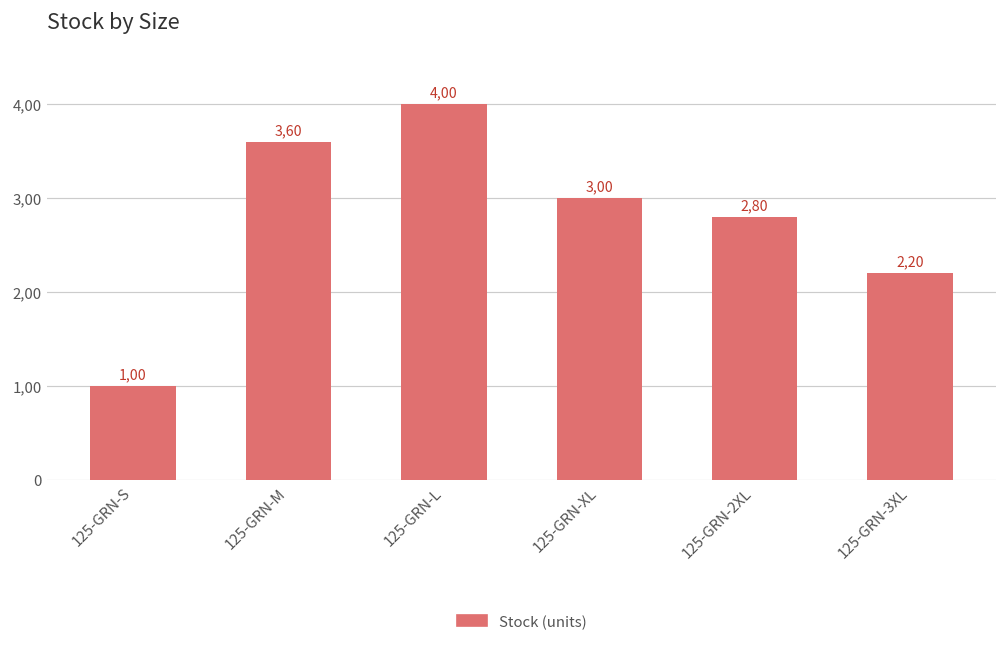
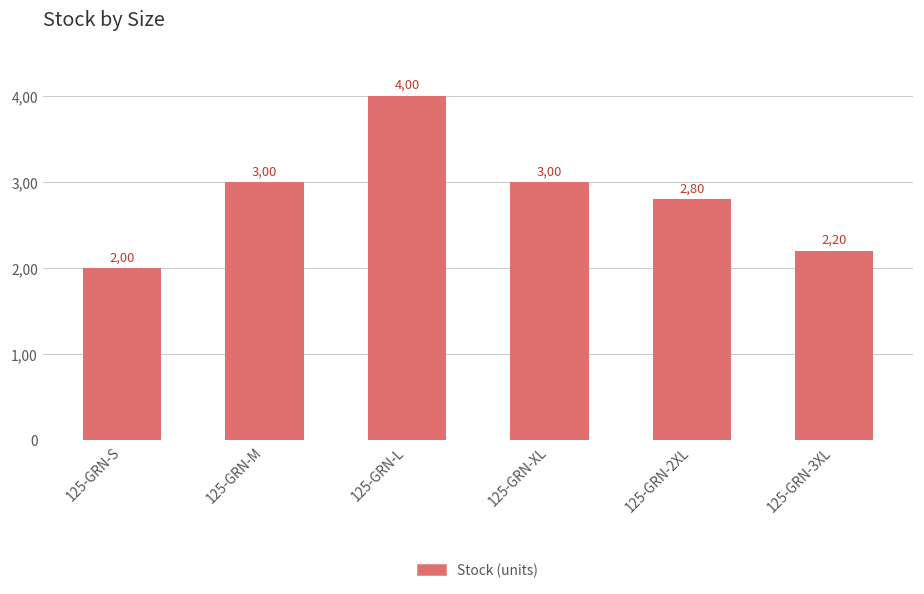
  {
-   "125-GRN-S": "1,00",
-   "125-GRN-M": "3,60"
+   "125-GRN-S": "2,00",
+   "125-GRN-M": "3,00"
  }
